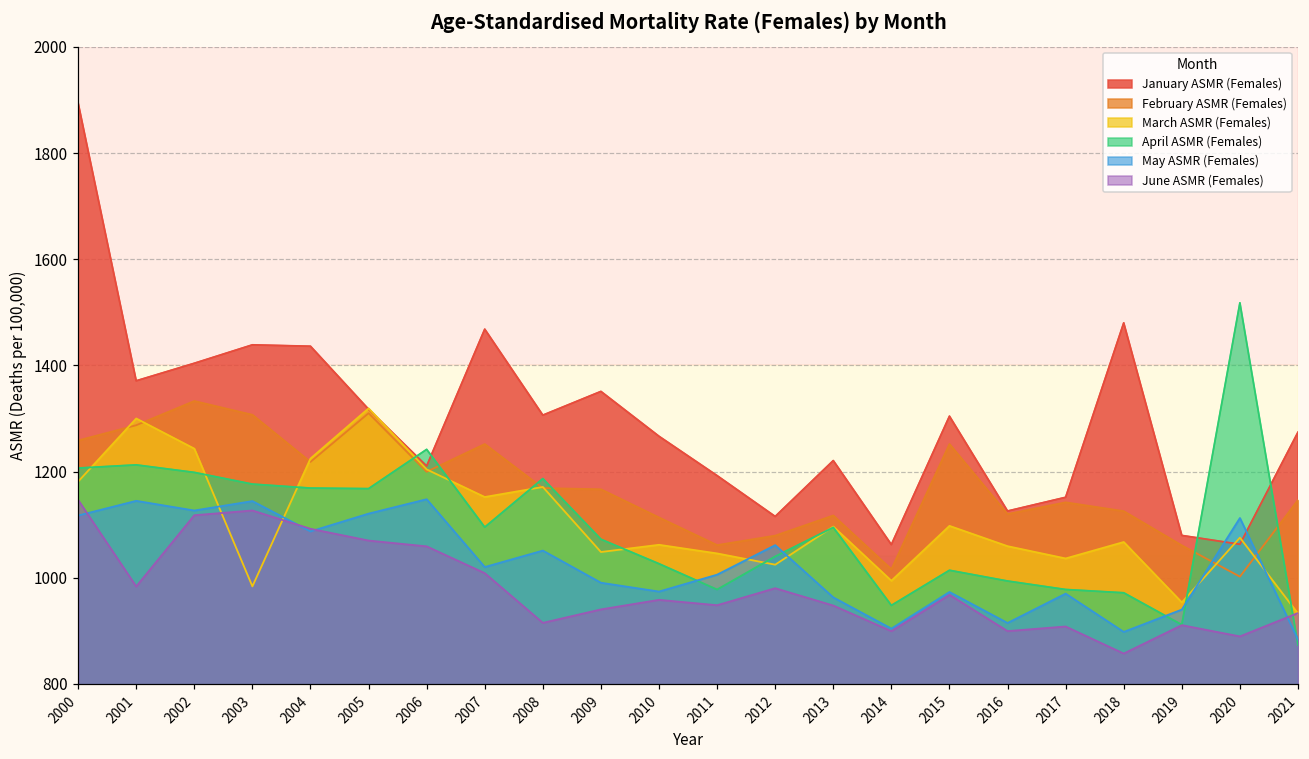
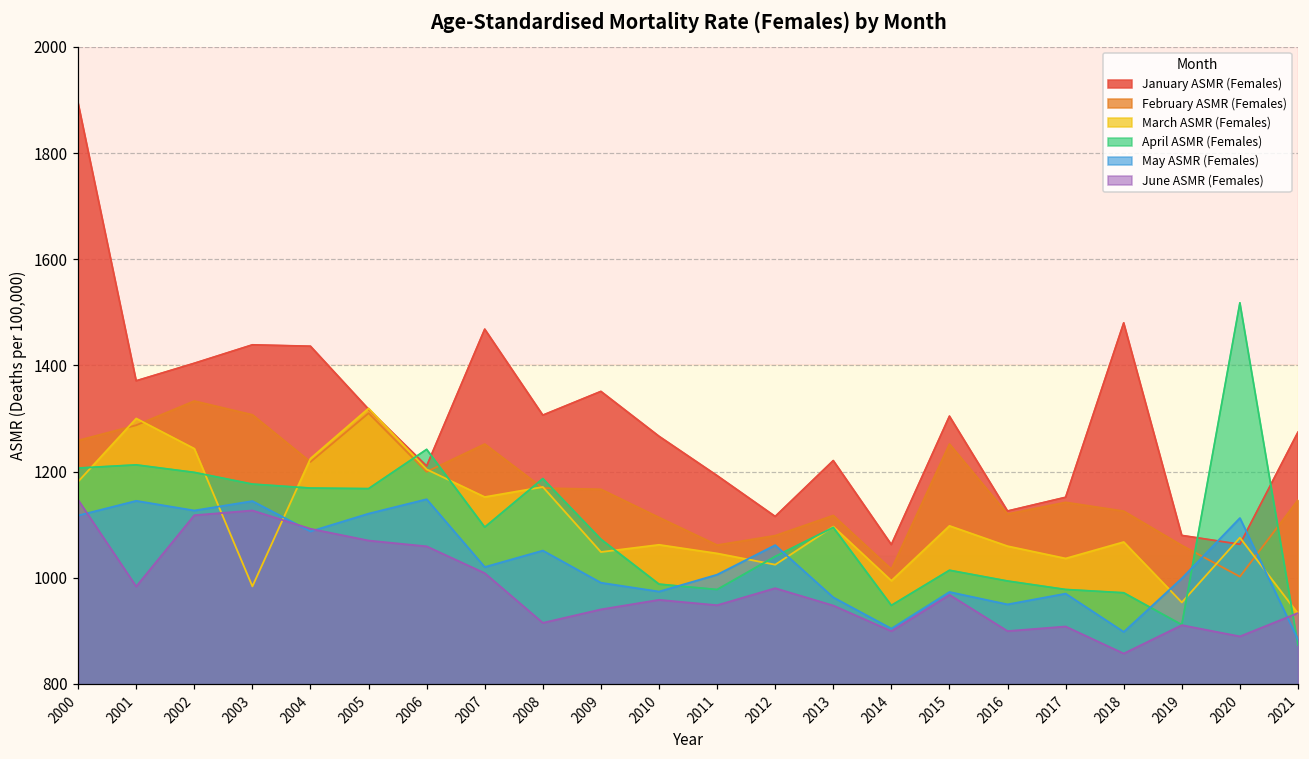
  {
    "March ASMR (Females)": {
      "2000": 1180,
      "2001": 1300,
      "2002": 1240,
      "2003": 980,
      "2004": 1220,
      "2007": 1150,
      "2009": 1050,
      "2010": 1060,
      "2011": 1050,
      "2012": 1020,
      "2014": 990,
      "2015": 1100,
      "2016": 1060,
      "2017": 1040,
      "2018": 1070,
      "2019": 950,
      "2020": 1080
    },
    "April ASMR (Females)": {
      "2000": 1210,
      "2001": 1210,
      "2002": 1200,
      "2003": 1180,
      "2004": 1170,
      "2005": 1170,
      "2006": 1240,
      "2007": 1100,
      "2008": 1190,
      "2009": 1070,
-     "2010": 1030,
+     "2010": 990,
      "2011": 980,
      "2012": 1040,
      "2014": 950,
      "2015": 1010,
      "2016": 990,
      "2017": 980,
      "2018": 970,
      "2020": 1520,
      "2021": 870
    },
    "May ASMR (Females)": {
      "2000": 1120,
      "2001": 1140,
      "2002": 1130,
      "2003": 1140,
      "2005": 1120,
      "2006": 1150,
      "2007": 1020,
      "2008": 1050,
      "2009": 990,
      "2010": 970,
      "2011": 1010,
      "2012": 1060,
      "2013": 960,
-     "2016": 910,
+     "2016": 950,
      "2017": 970,
      "2018": 900,
-     "2019": 940,
+     "2019": 1000,
      "2020": 1110,
      "2021": 880
    },
    "June ASMR (Females)": {
      "2000": 1150,
      "2001": 980,
      "2002": 1120,
      "2003": 1130,
      "2005": 1070,
      "2006": 1060,
      "2007": 1010,
      "2008": 920,
      "2009": 940,
      "2010": 960,
      "2011": 950,
      "2012": 980,
      "2013": 950,
      "2016": 900,
      "2017": 910,
      "2018": 860,
      "2020": 890
    }
  }
